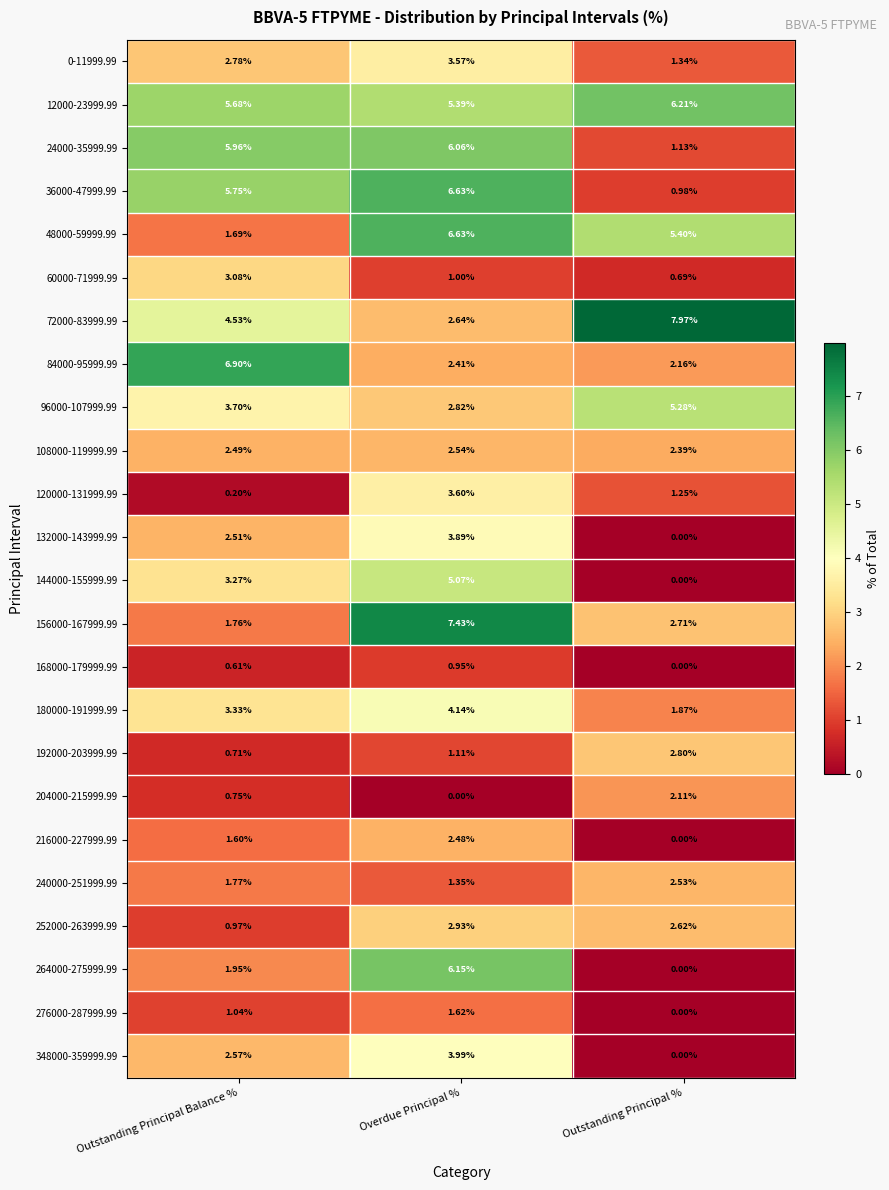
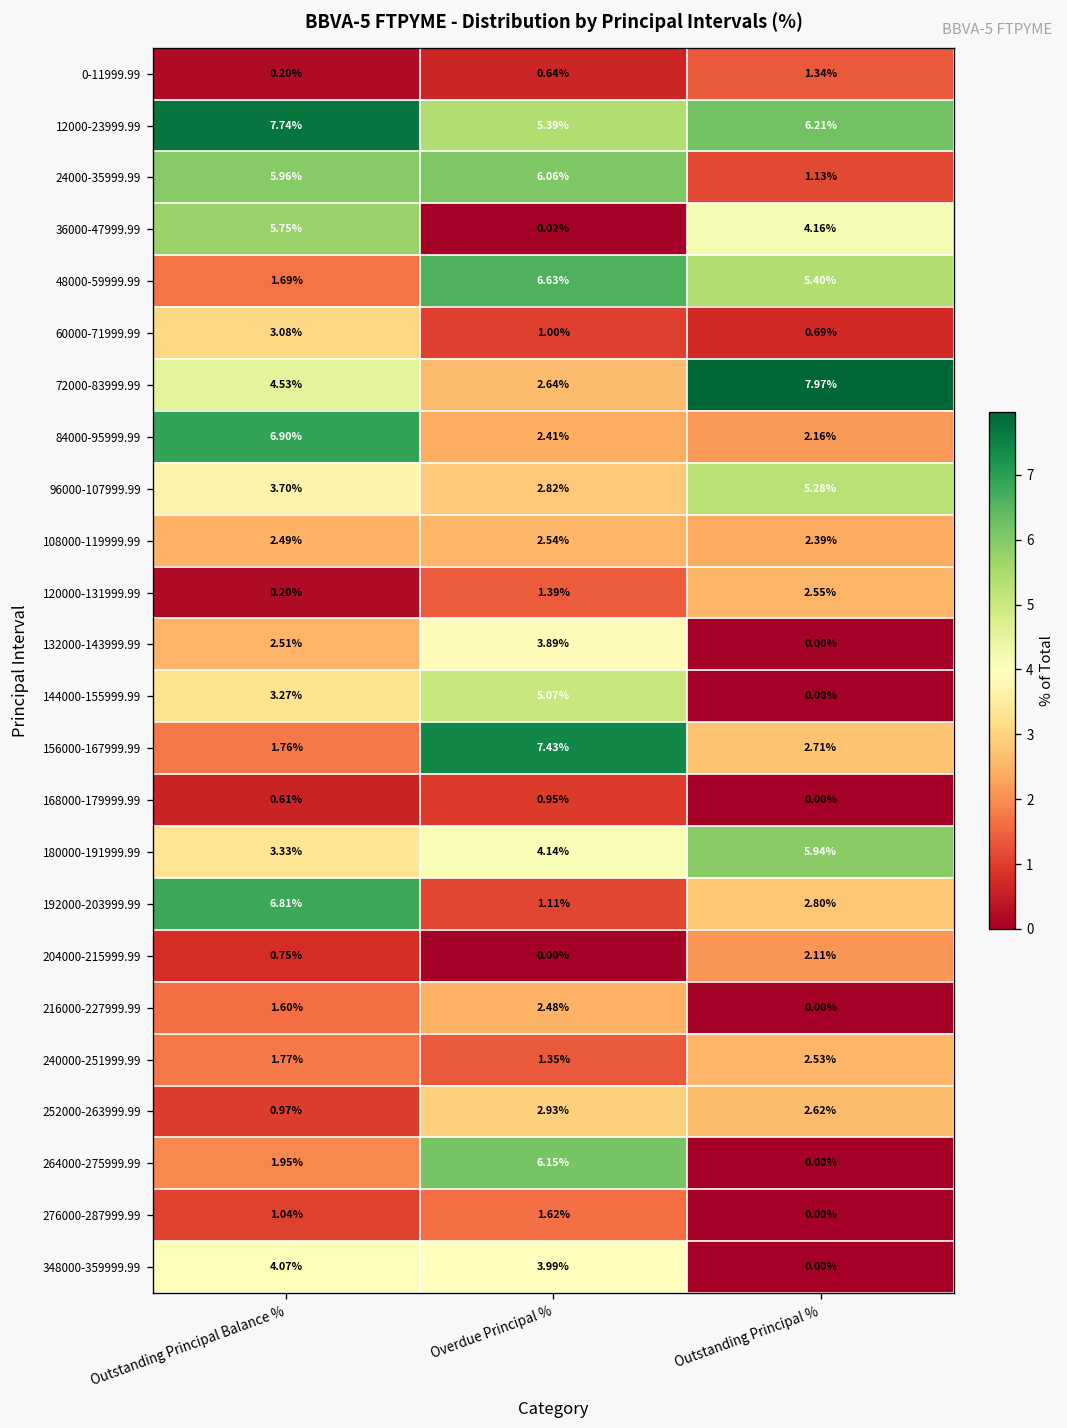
  {
    "0-11999.99": {
-     "Outstanding Principal Balance %": "2.78%",
-     "Overdue Principal %": "3.57%",
+     "Outstanding Principal Balance %": "0.20%",
+     "Overdue Principal %": "0.64%",
      "Outstanding Principal %": "1.34%"
    },
    "12000-23999.99": {
-     "Outstanding Principal Balance %": "5.68%",
+     "Outstanding Principal Balance %": "7.74%",
      "Overdue Principal %": "5.39%",
      "Outstanding Principal %": "6.21%"
    },
    "24000-35999.99": {
      "Outstanding Principal Balance %": "5.96%",
      "Overdue Principal %": "6.06%",
      "Outstanding Principal %": "1.13%"
    },
    "36000-47999.99": {
      "Outstanding Principal Balance %": "5.75%",
-     "Overdue Principal %": "6.63%",
-     "Outstanding Principal %": "0.98%"
+     "Overdue Principal %": "0.02%",
+     "Outstanding Principal %": "4.16%"
    },
    "48000-59999.99": {
      "Outstanding Principal Balance %": "1.69%",
      "Overdue Principal %": "6.63%",
      "Outstanding Principal %": "5.40%"
    },
    "60000-71999.99": {
      "Outstanding Principal Balance %": "3.08%",
      "Overdue Principal %": "1.00%",
      "Outstanding Principal %": "0.69%"
    },
    "72000-83999.99": {
      "Outstanding Principal Balance %": "4.53%",
      "Overdue Principal %": "2.64%",
      "Outstanding Principal %": "7.97%"
    },
    "84000-95999.99": {
      "Outstanding Principal Balance %": "6.90%",
      "Overdue Principal %": "2.41%",
      "Outstanding Principal %": "2.16%"
    },
    "96000-107999.99": {
      "Outstanding Principal Balance %": "3.70%",
      "Overdue Principal %": "2.82%",
      "Outstanding Principal %": "5.28%"
    },
    "108000-119999.99": {
      "Outstanding Principal Balance %": "2.49%",
      "Overdue Principal %": "2.54%",
      "Outstanding Principal %": "2.39%"
    },
    "120000-131999.99": {
      "Outstanding Principal Balance %": "0.20%",
-     "Overdue Principal %": "3.60%",
-     "Outstanding Principal %": "1.25%"
+     "Overdue Principal %": "1.39%",
+     "Outstanding Principal %": "2.55%"
    },
    "132000-143999.99": {
      "Outstanding Principal Balance %": "2.51%",
      "Overdue Principal %": "3.89%",
      "Outstanding Principal %": "0.00%"
    },
    "144000-155999.99": {
      "Outstanding Principal Balance %": "3.27%",
      "Overdue Principal %": "5.07%",
      "Outstanding Principal %": "0.00%"
    },
    "156000-167999.99": {
      "Outstanding Principal Balance %": "1.76%",
      "Overdue Principal %": "7.43%",
      "Outstanding Principal %": "2.71%"
    },
    "168000-179999.99": {
      "Outstanding Principal Balance %": "0.61%",
      "Overdue Principal %": "0.95%",
      "Outstanding Principal %": "0.00%"
    },
    "180000-191999.99": {
      "Outstanding Principal Balance %": "3.33%",
      "Overdue Principal %": "4.14%",
-     "Outstanding Principal %": "1.87%"
+     "Outstanding Principal %": "5.94%"
    },
    "192000-203999.99": {
-     "Outstanding Principal Balance %": "0.71%",
+     "Outstanding Principal Balance %": "6.81%",
      "Overdue Principal %": "1.11%",
      "Outstanding Principal %": "2.80%"
    },
    "204000-215999.99": {
      "Outstanding Principal Balance %": "0.75%",
      "Overdue Principal %": "0.00%",
      "Outstanding Principal %": "2.11%"
    },
    "216000-227999.99": {
      "Outstanding Principal Balance %": "1.60%",
      "Overdue Principal %": "2.48%",
      "Outstanding Principal %": "0.00%"
    },
    "240000-251999.99": {
      "Outstanding Principal Balance %": "1.77%",
      "Overdue Principal %": "1.35%",
      "Outstanding Principal %": "2.53%"
    },
    "252000-263999.99": {
      "Outstanding Principal Balance %": "0.97%",
      "Overdue Principal %": "2.93%",
      "Outstanding Principal %": "2.62%"
    },
    "264000-275999.99": {
      "Outstanding Principal Balance %": "1.95%",
      "Overdue Principal %": "6.15%",
      "Outstanding Principal %": "0.00%"
    },
    "276000-287999.99": {
      "Outstanding Principal Balance %": "1.04%",
      "Overdue Principal %": "1.62%",
      "Outstanding Principal %": "0.00%"
    },
    "348000-359999.99": {
-     "Outstanding Principal Balance %": "2.57%",
+     "Outstanding Principal Balance %": "4.07%",
      "Overdue Principal %": "3.99%",
      "Outstanding Principal %": "0.00%"
    }
  }
